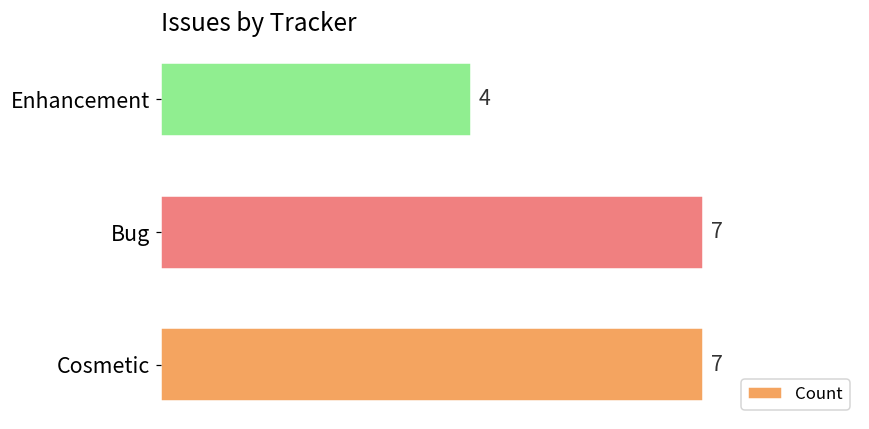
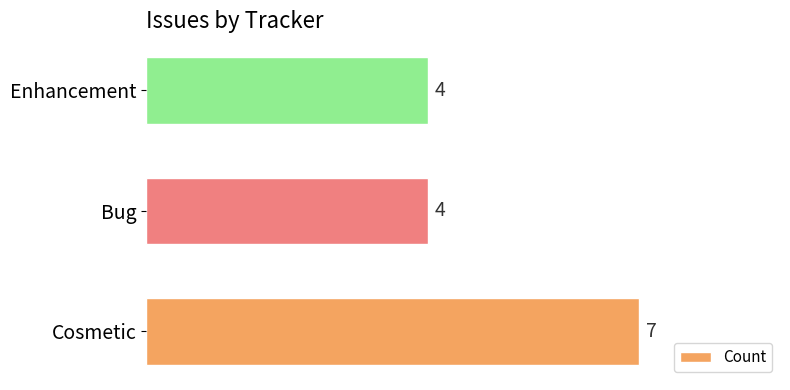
  {
    "Enhancement": 4,
-   "Bug": 7,
+   "Bug": 4,
    "Cosmetic": 7
  }
